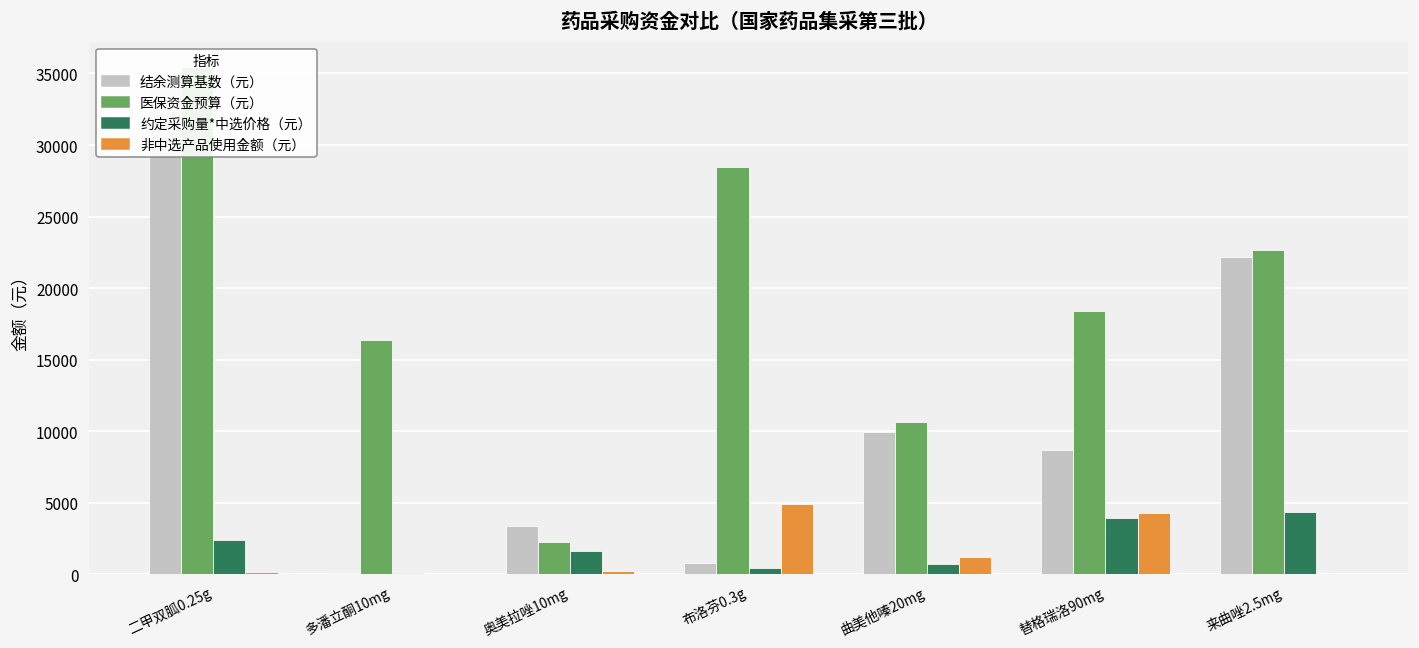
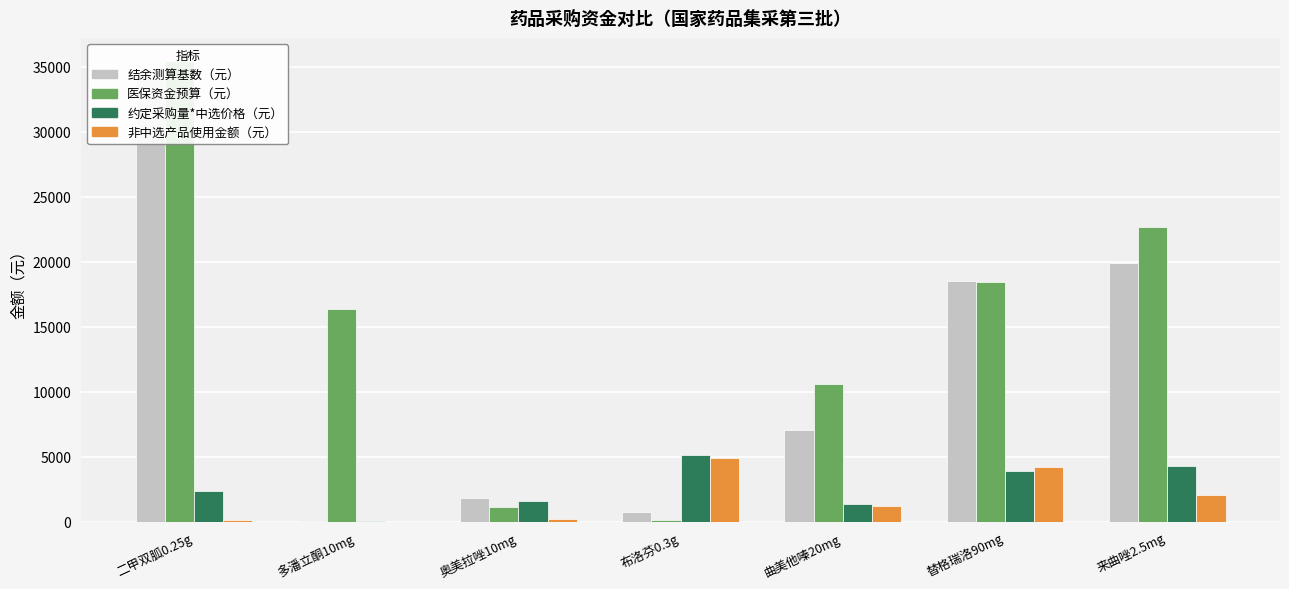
  {
    "结余测算基数（元）": {
-     "奥美拉唑10mg": 3400,
+     "奥美拉唑10mg": 1800,
      "布洛芬0.3g": 800,
-     "曲美他嗪20mg": 9900,
-     "替格瑞洛90mg": 8700,
-     "来曲唑2.5mg": 22200
+     "曲美他嗪20mg": 7000,
+     "替格瑞洛90mg": 18500,
+     "来曲唑2.5mg": 19900
    },
    "医保资金预算（元）": {
      "多潘立酮10mg": 16400,
-     "奥美拉唑10mg": 2300,
-     "布洛芬0.3g": 28500,
+     "奥美拉唑10mg": 1200,
+     "布洛芬0.3g": 200,
      "曲美他嗪20mg": 10600,
      "替格瑞洛90mg": 18400,
      "来曲唑2.5mg": 22700
    },
    "约定采购量*中选价格（元）": {
      "二甲双胍0.25g": 2400,
      "奥美拉唑10mg": 1600,
-     "布洛芬0.3g": 400,
-     "曲美他嗪20mg": 700,
+     "布洛芬0.3g": 5100,
+     "曲美他嗪20mg": 1400,
      "替格瑞洛90mg": 3900,
      "来曲唑2.5mg": 4300
    },
    "非中选产品使用金额（元）": {
      "奥美拉唑10mg": 200,
      "布洛芬0.3g": 4900,
      "曲美他嗪20mg": 1200,
      "替格瑞洛90mg": 4200,
-     "来曲唑2.5mg": 0
+     "来曲唑2.5mg": 2000
    }
  }
